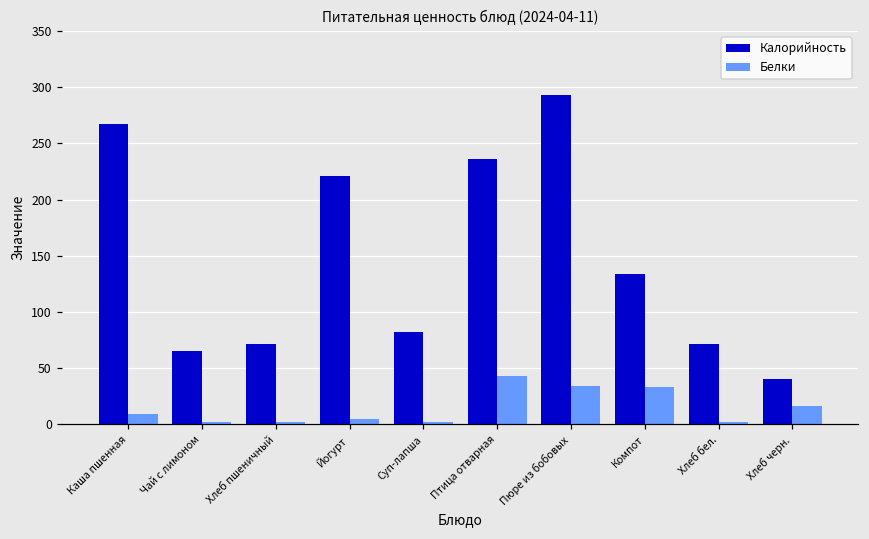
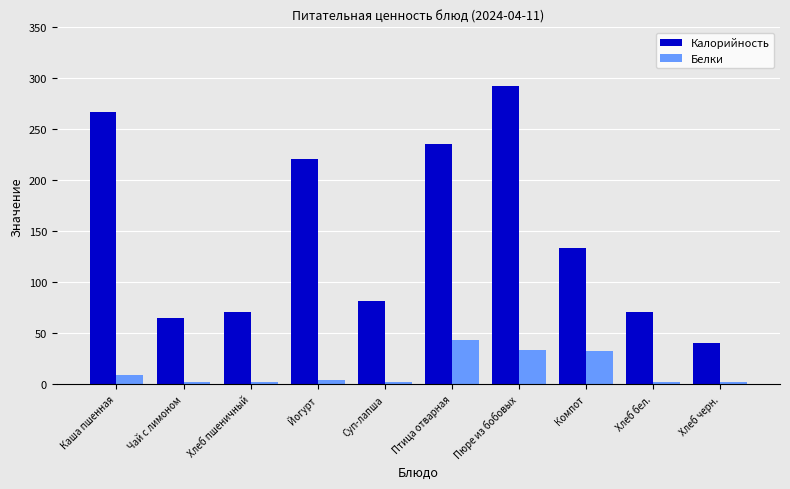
  {
    "Калорийность": {
      "Каша пшенная": 267,
      "Чай с лимоном": 65,
      "Хлеб пшеничный": 71,
      "Йогурт": 221,
      "Суп-лапша": 82,
      "Птица отварная": 236,
      "Пюре из бобовых": 293,
      "Компот": 134,
      "Хлеб бел.": 71,
      "Хлеб черн.": 40
    },
    "Белки": {
      "Каша пшенная": 9,
      "Йогурт": 4,
      "Птица отварная": 43,
      "Пюре из бобовых": 34,
      "Компот": 33,
-     "Хлеб черн.": 16
+     "Хлеб черн.": 2
    }
  }
